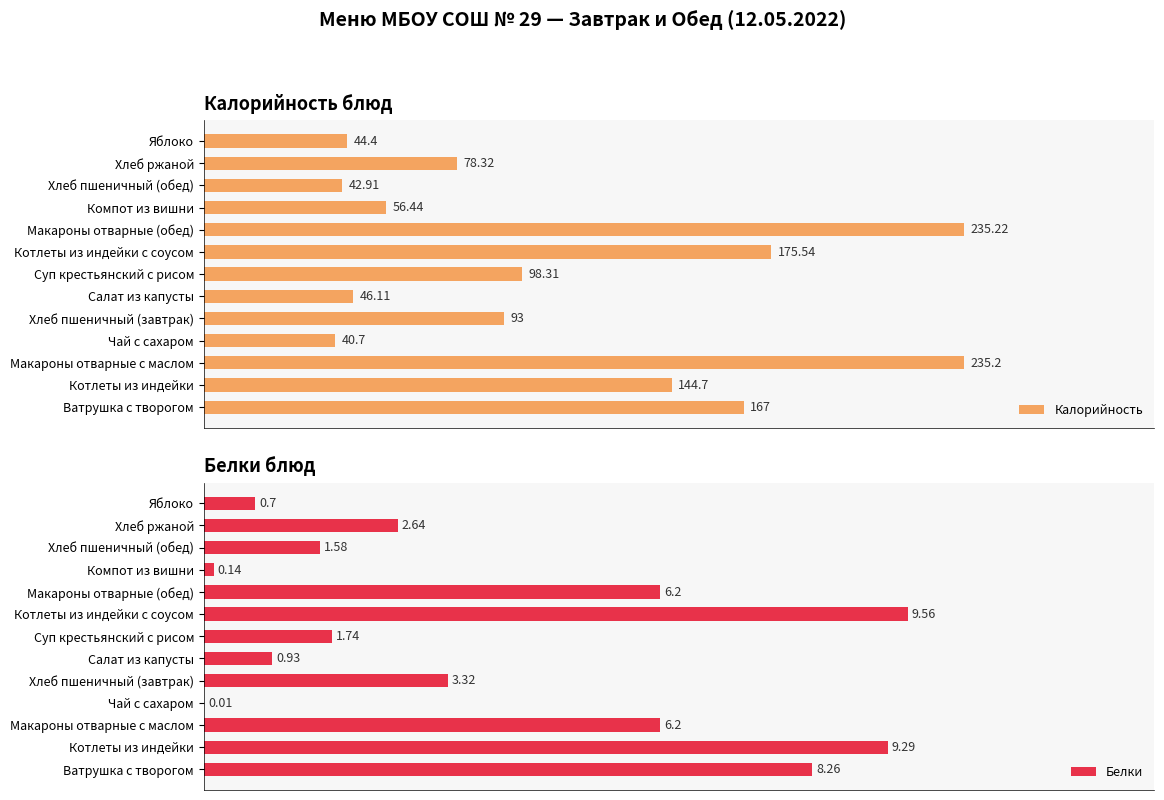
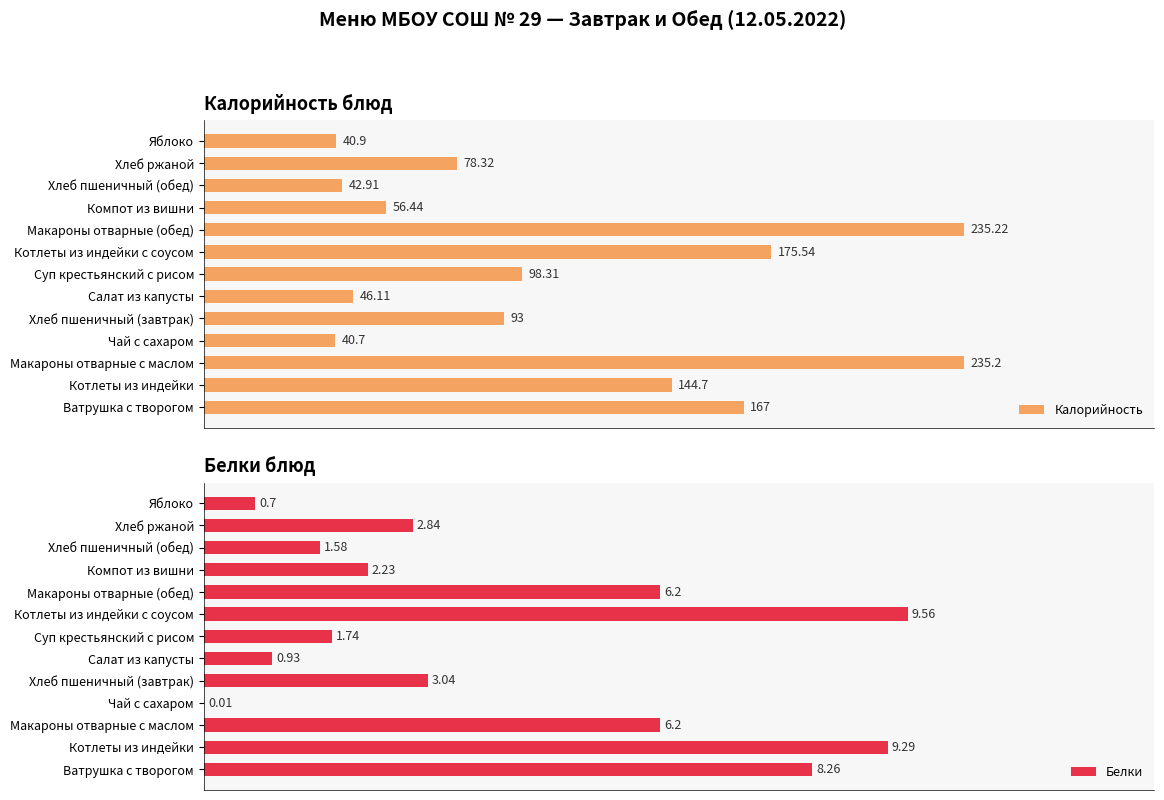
  {
    "Калорийность блюд": {
-     "Яблоко": 44.4,
+     "Яблоко": 40.9,
      "Хлеб ржаной": 78.32,
      "Хлеб пшеничный (обед)": 42.91,
      "Компот из вишни": 56.44,
      "Макароны отварные (обед)": 235.22,
      "Котлеты из индейки с соусом": 175.54,
      "Суп крестьянский с рисом": 98.31,
      "Салат из капусты": 46.11,
      "Хлеб пшеничный (завтрак)": 93,
      "Чай с сахаром": 40.7,
      "Макароны отварные с маслом": 235.2,
      "Котлеты из индейки": 144.7,
      "Ватрушка с творогом": 167
    },
    "Белки блюд": {
      "Яблоко": 0.7,
-     "Хлеб ржаной": 2.64,
+     "Хлеб ржаной": 2.84,
      "Хлеб пшеничный (обед)": 1.58,
-     "Компот из вишни": 0.14,
+     "Компот из вишни": 2.23,
      "Макароны отварные (обед)": 6.2,
      "Котлеты из индейки с соусом": 9.56,
      "Суп крестьянский с рисом": 1.74,
      "Салат из капусты": 0.93,
-     "Хлеб пшеничный (завтрак)": 3.32,
+     "Хлеб пшеничный (завтрак)": 3.04,
      "Чай с сахаром": 0.01,
      "Макароны отварные с маслом": 6.2,
      "Котлеты из индейки": 9.29,
      "Ватрушка с творогом": 8.26
    }
  }
